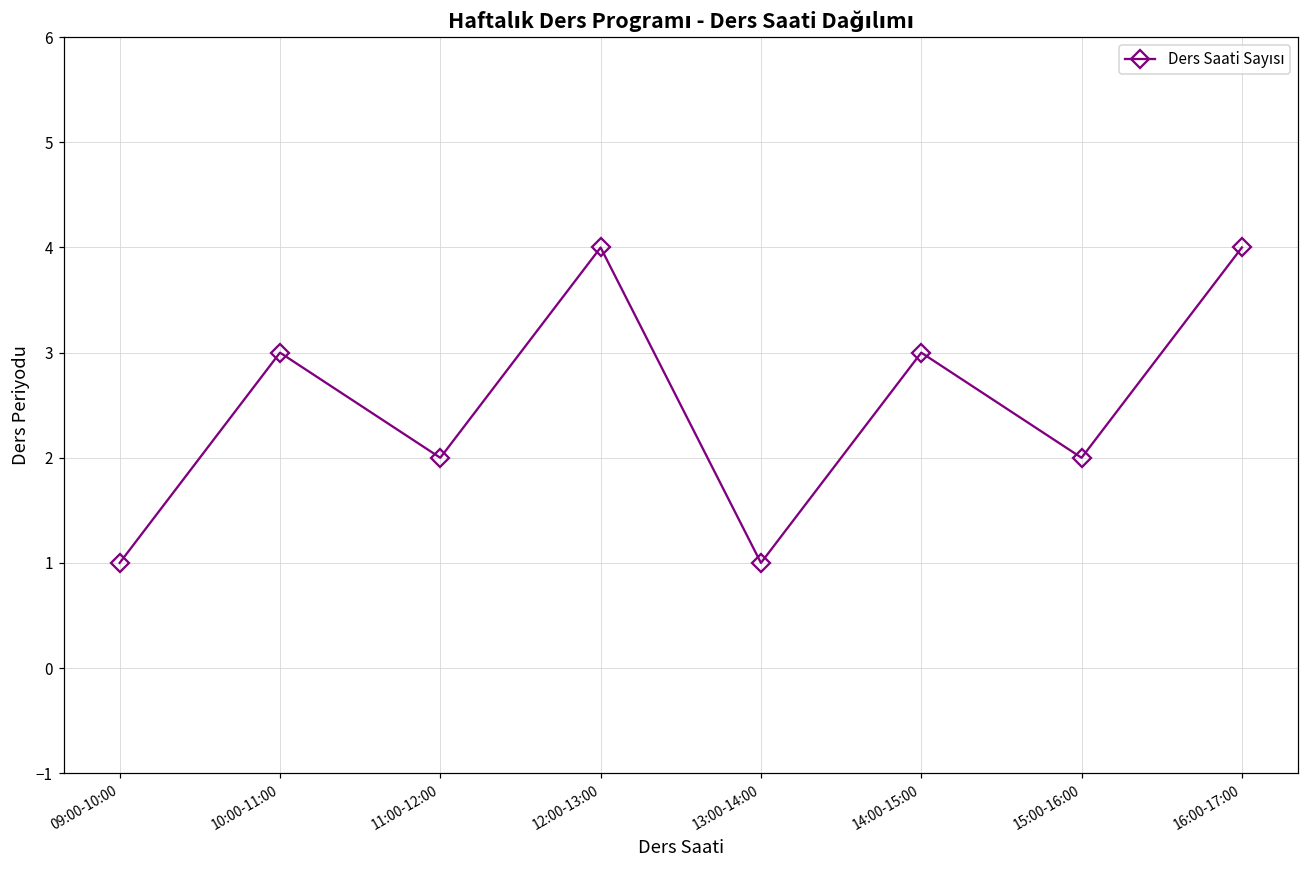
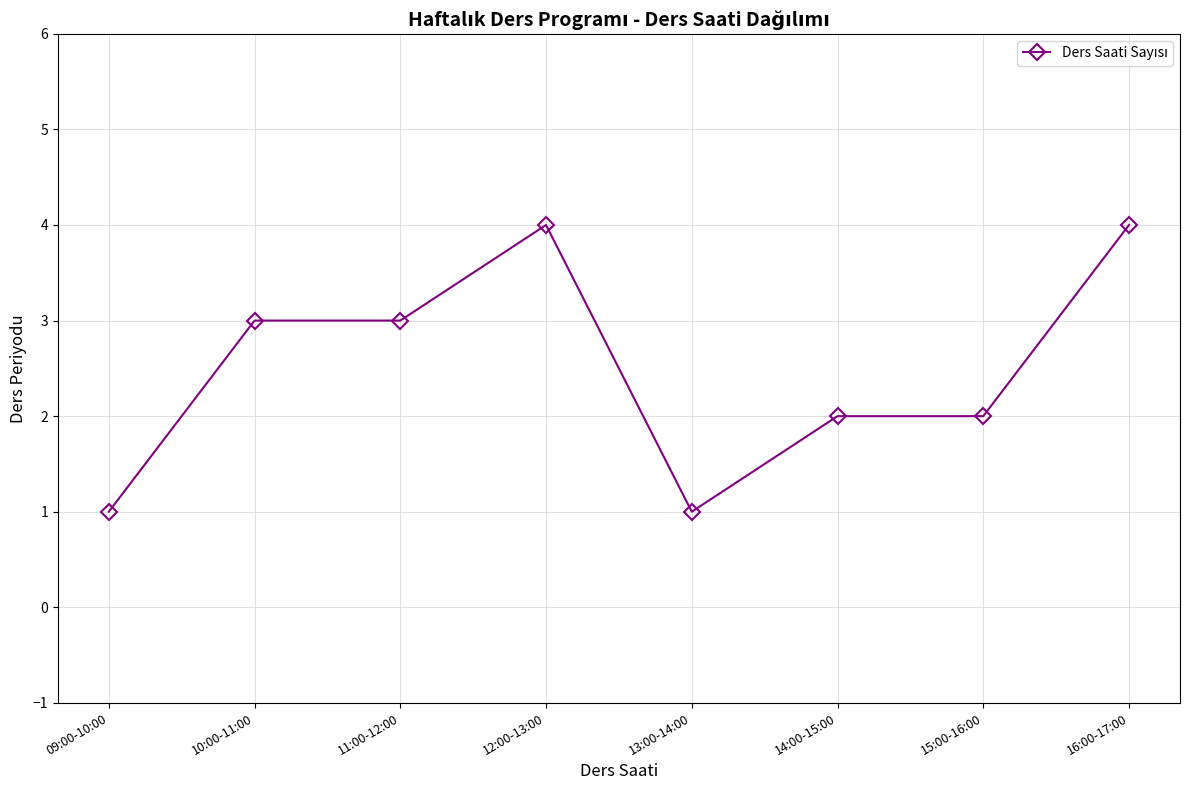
  {
    "09:00-10:00": 1,
    "10:00-11:00": 3,
-   "11:00-12:00": 2,
+   "11:00-12:00": 3,
    "12:00-13:00": 4,
    "13:00-14:00": 1,
-   "14:00-15:00": 3,
+   "14:00-15:00": 2,
    "15:00-16:00": 2,
    "16:00-17:00": 4
  }
